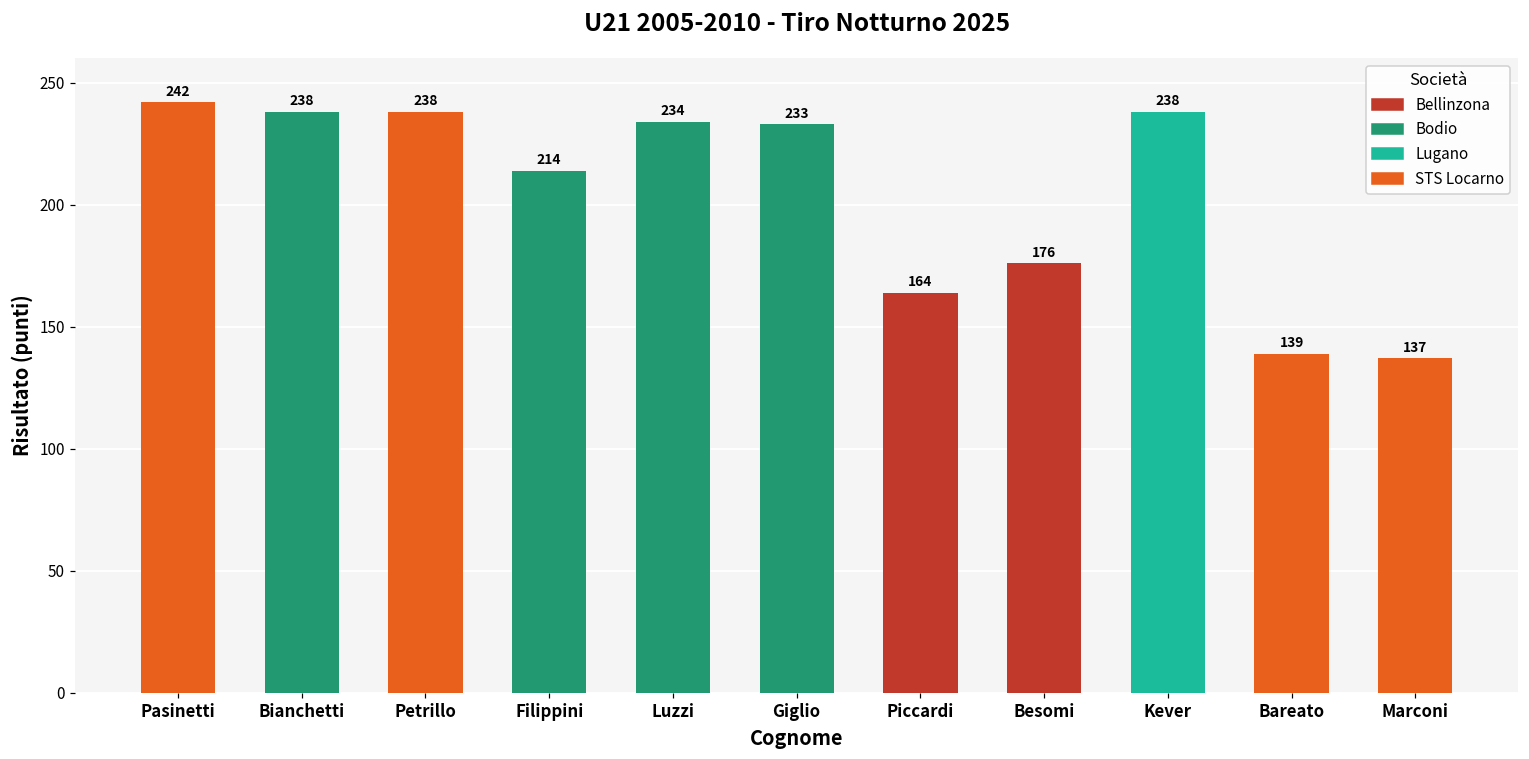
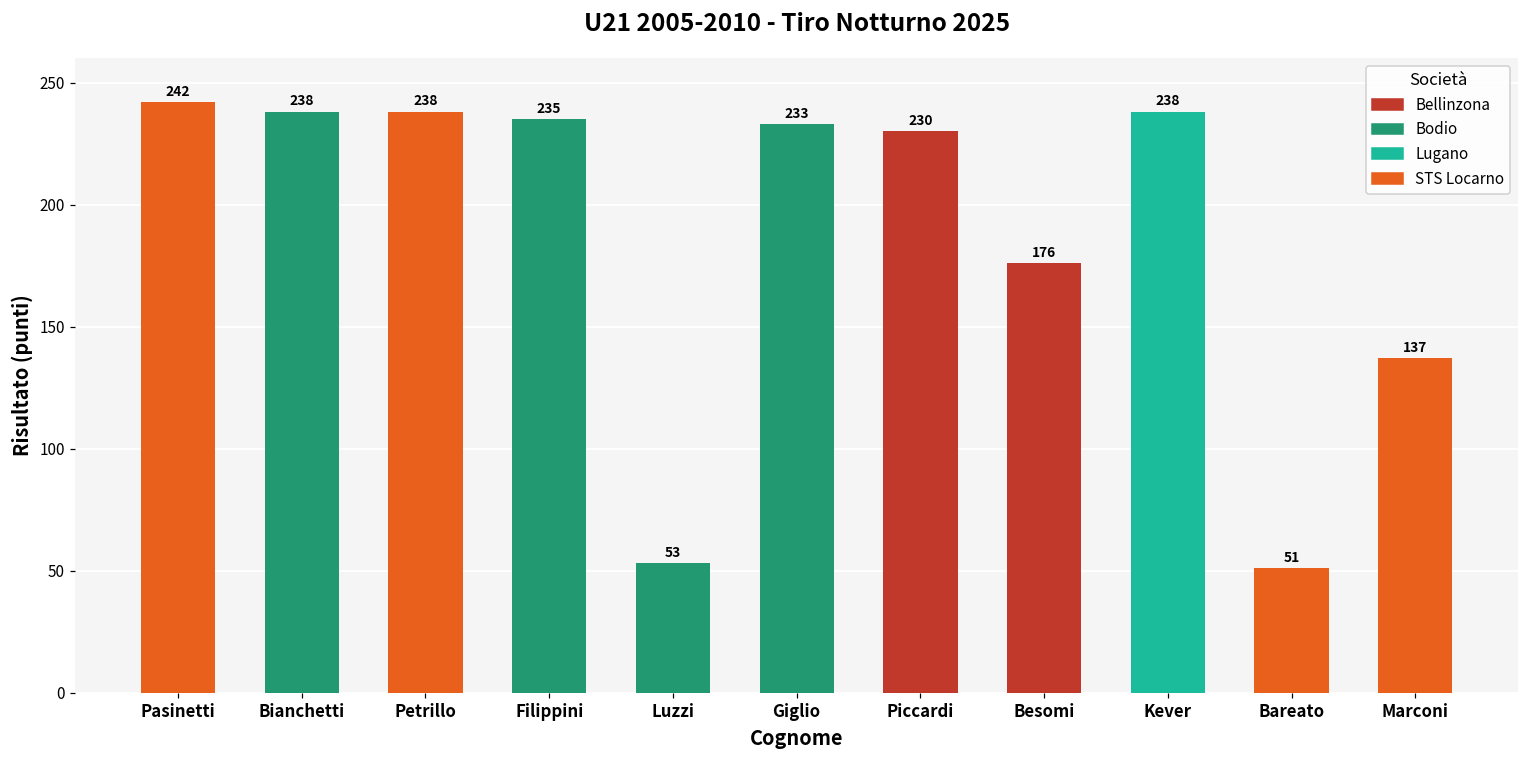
  {
    "Pasinetti": 242,
    "Bianchetti": 238,
    "Petrillo": 238,
-   "Filippini": 214,
-   "Luzzi": 234,
+   "Filippini": 235,
+   "Luzzi": 53,
    "Giglio": 233,
-   "Piccardi": 164,
+   "Piccardi": 230,
    "Besomi": 176,
    "Kever": 238,
-   "Bareato": 139,
+   "Bareato": 51,
    "Marconi": 137
  }
